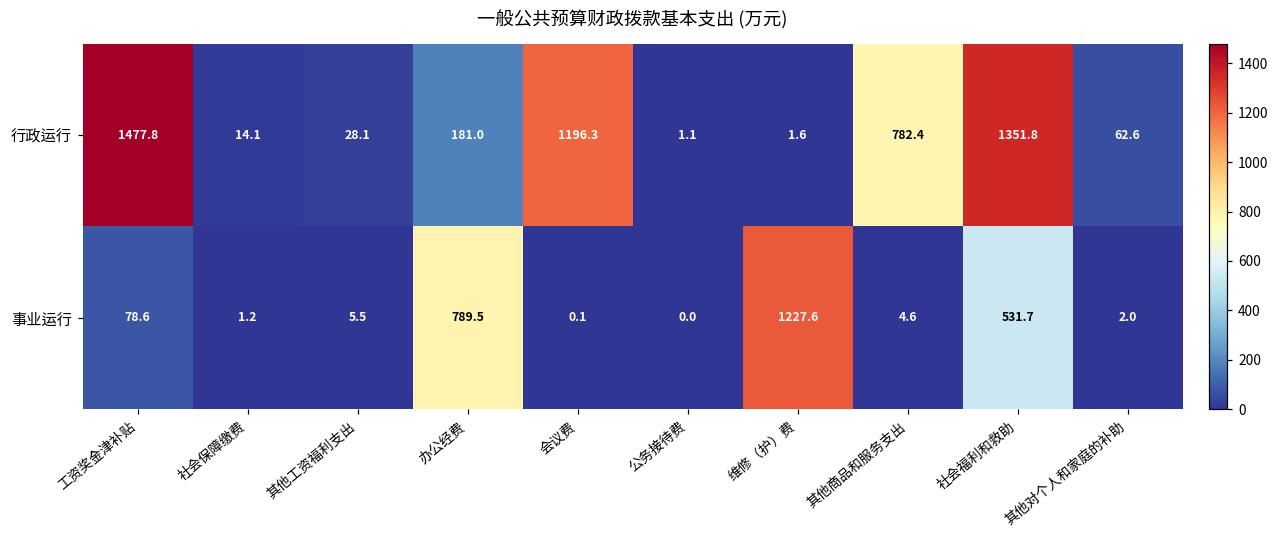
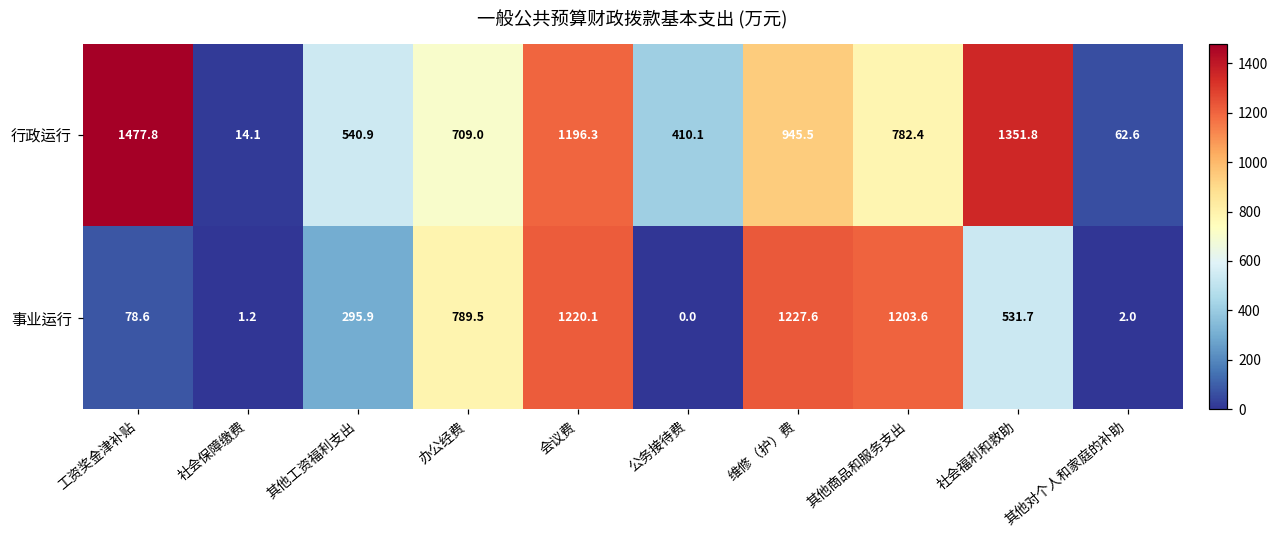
  {
    "行政运行": {
      "工资奖金津补贴": 1477.8,
      "社会保障缴费": 14.1,
-     "其他工资福利支出": 28.1,
-     "办公经费": 181.0,
+     "其他工资福利支出": 540.9,
+     "办公经费": 709.0,
      "会议费": 1196.3,
-     "公务接待费": 1.1,
-     "维修（护）费": 1.6,
+     "公务接待费": 410.1,
+     "维修（护）费": 945.5,
      "其他商品和服务支出": 782.4,
      "社会福利和救助": 1351.8,
      "其他对个人和家庭的补助": 62.6
    },
    "事业运行": {
      "工资奖金津补贴": 78.6,
      "社会保障缴费": 1.2,
-     "其他工资福利支出": 5.5,
+     "其他工资福利支出": 295.9,
      "办公经费": 789.5,
-     "会议费": 0.1,
+     "会议费": 1220.1,
      "公务接待费": 0.0,
      "维修（护）费": 1227.6,
-     "其他商品和服务支出": 4.6,
+     "其他商品和服务支出": 1203.6,
      "社会福利和救助": 531.7,
      "其他对个人和家庭的补助": 2.0
    }
  }
